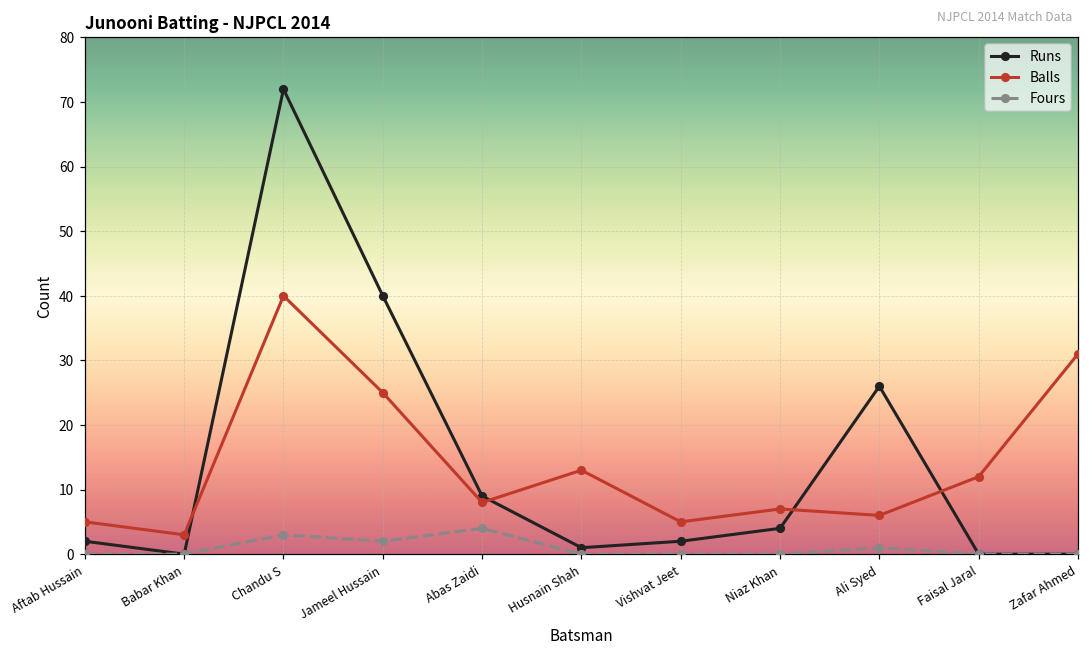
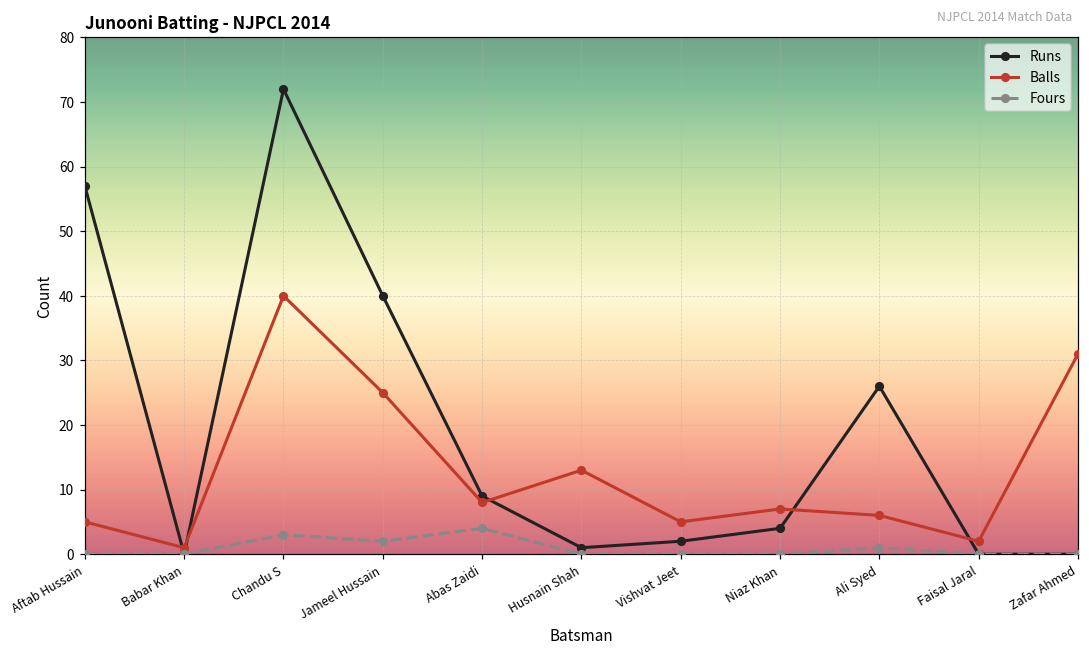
  {
    "Runs": {
-     "Aftab Hussain": 2,
+     "Aftab Hussain": 57,
      "Chandu S": 72,
      "Jameel Hussain": 40,
      "Abas Zaidi": 9,
      "Husnain Shah": 1,
      "Vishvat Jeet": 2,
      "Niaz Khan": 4,
      "Ali Syed": 26
    },
    "Balls": {
      "Aftab Hussain": 5,
-     "Babar Khan": 3,
+     "Babar Khan": 1,
      "Chandu S": 40,
      "Jameel Hussain": 25,
      "Abas Zaidi": 8,
      "Husnain Shah": 13,
      "Vishvat Jeet": 5,
      "Niaz Khan": 7,
      "Ali Syed": 6,
-     "Faisal Jaral": 12,
+     "Faisal Jaral": 2,
      "Zafar Ahmed": 31
    },
    "Fours": {
      "Aftab Hussain": 0,
      "Chandu S": 3,
      "Jameel Hussain": 2,
      "Abas Zaidi": 4,
      "Husnain Shah": 0,
      "Vishvat Jeet": 0,
      "Niaz Khan": 0,
      "Ali Syed": 1
    }
  }
